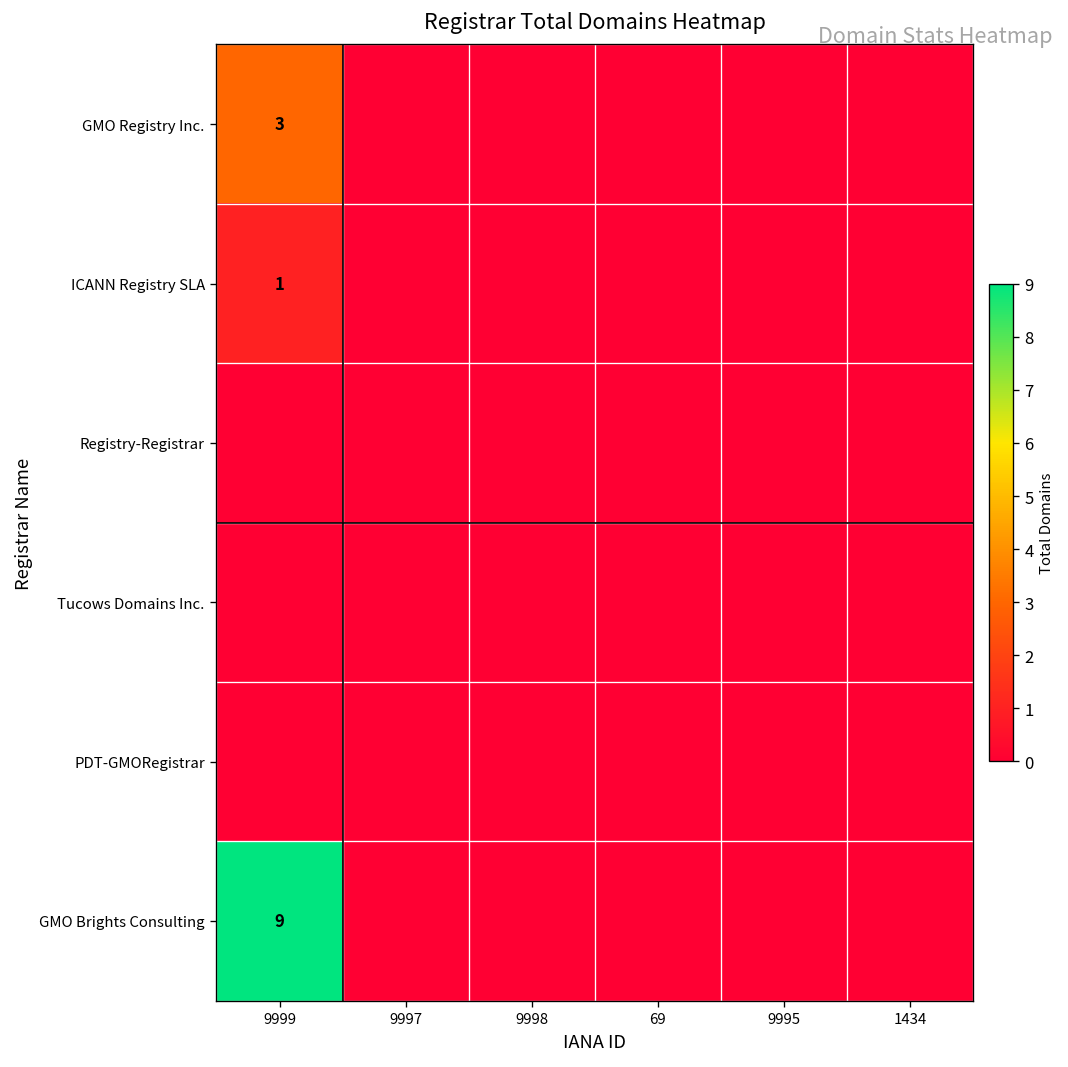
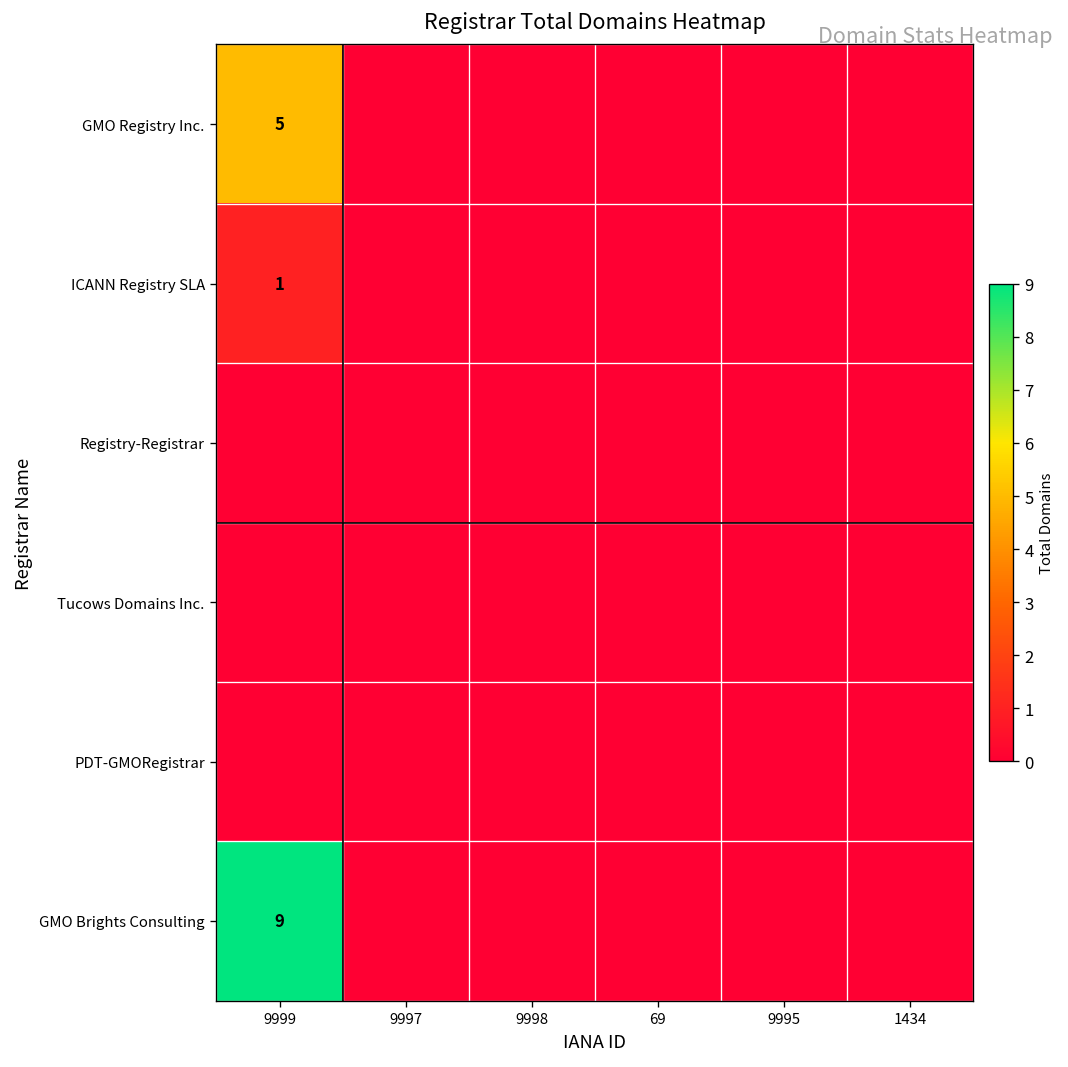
  {
    "GMO Registry Inc.": {
-     "9999": 3
+     "9999": 5
    },
    "ICANN Registry SLA": {
      "9999": 1
    },
    "GMO Brights Consulting": {
      "9999": 9
    }
  }
